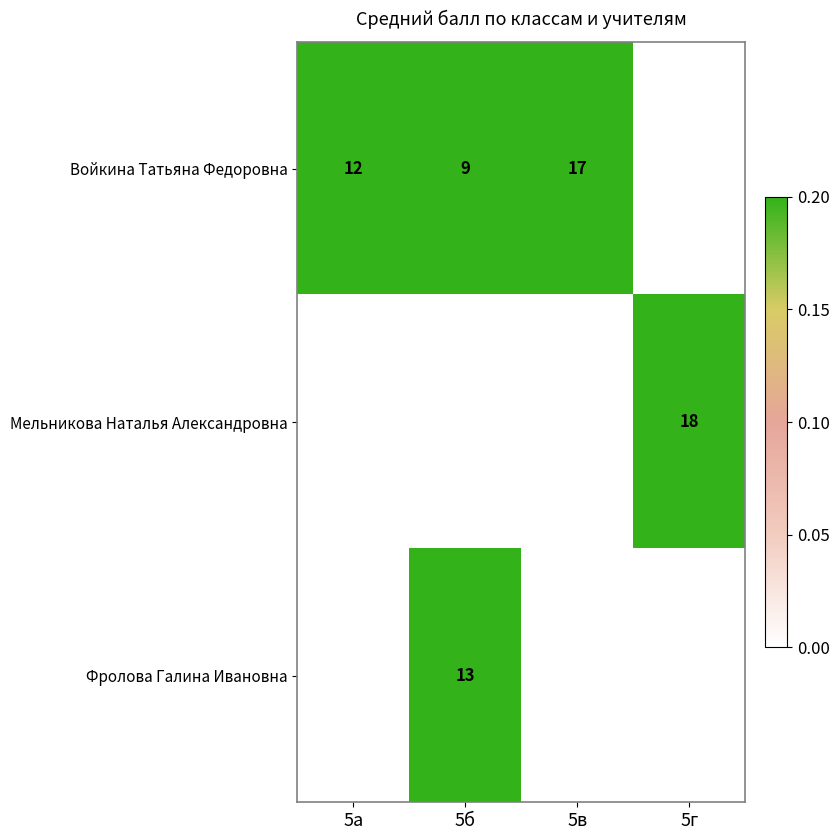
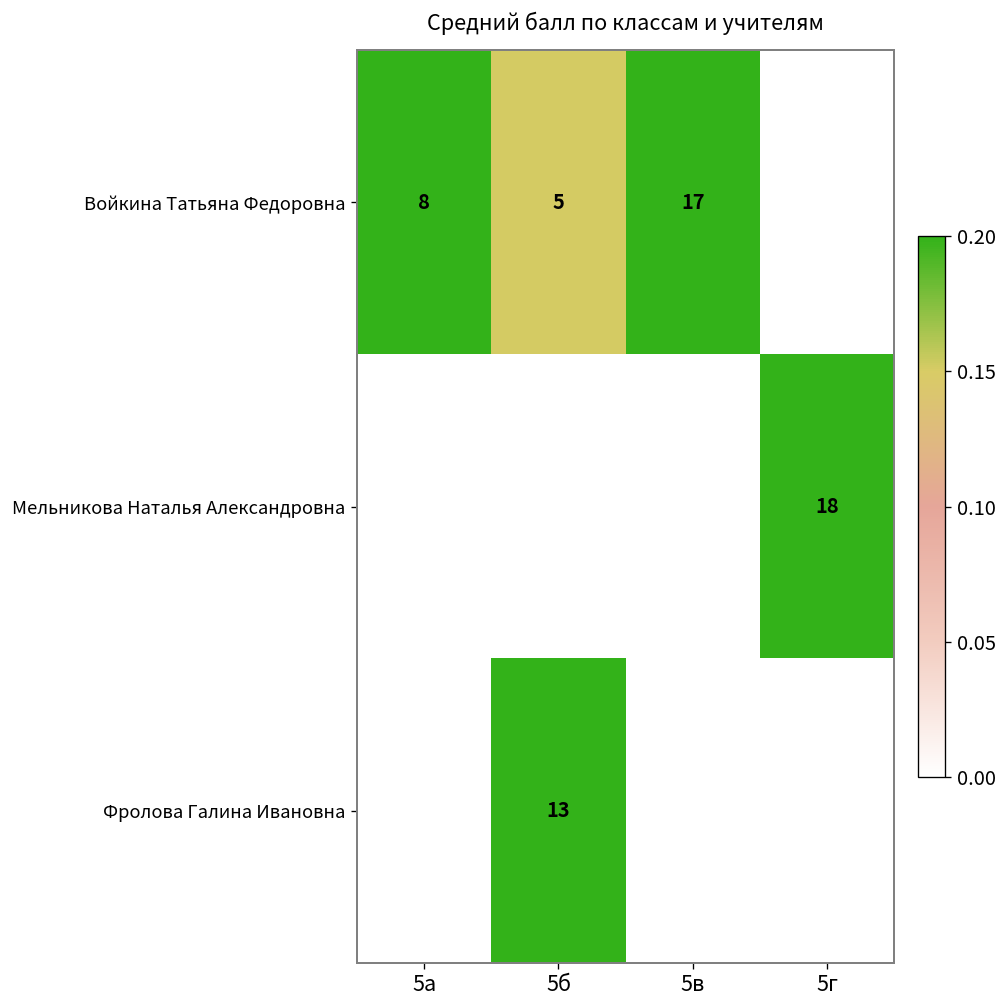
  {
    "Войкина Татьяна Федоровна": {
-     "5а": 12,
-     "5б": 9,
+     "5а": 8,
+     "5б": 5,
      "5в": 17
    },
    "Мельникова Наталья Александровна": {
      "5г": 18
    },
    "Фролова Галина Ивановна": {
      "5б": 13
    }
  }
